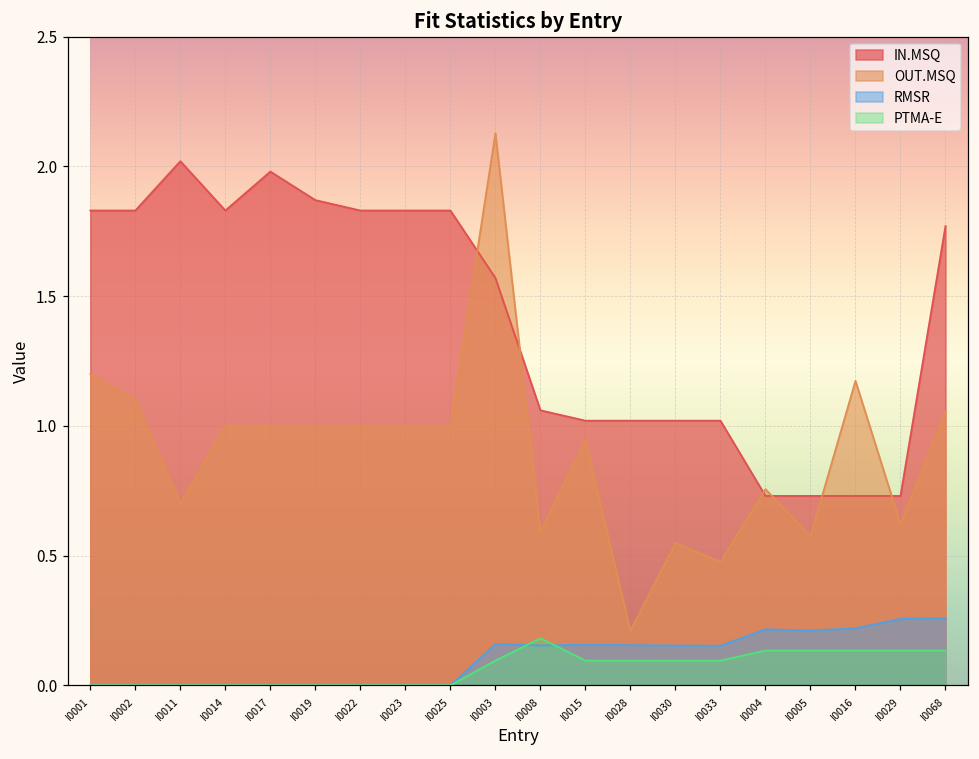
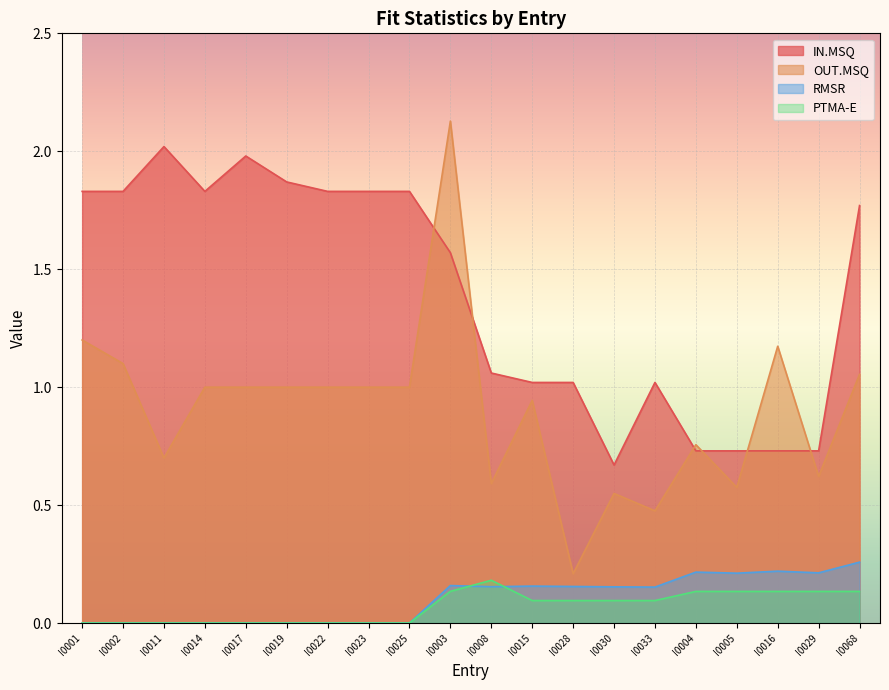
  {
    "IN.MSQ": {
      "I0001": 1.83,
      "I0002": 1.83,
      "I0011": 2.02,
      "I0014": 1.83,
      "I0017": 1.98,
      "I0019": 1.87,
      "I0022": 1.83,
      "I0023": 1.83,
      "I0025": 1.83,
      "I0003": 1.57,
      "I0008": 1.06,
      "I0015": 1.02,
      "I0028": 1.02,
-     "I0030": 1.02,
+     "I0030": 0.67,
      "I0033": 1.02,
      "I0004": 0.73,
      "I0005": 0.73,
      "I0016": 0.73,
      "I0029": 0.73,
      "I0068": 1.77
    },
    "OUT.MSQ": {
      "I0001": 1.20,
      "I0002": 1.10,
      "I0011": 0.70,
      "I0014": 1.00,
      "I0017": 1.00,
      "I0019": 1.00,
      "I0022": 1.00,
      "I0023": 1.00,
      "I0025": 1.00,
      "I0003": 2.13,
      "I0008": 0.59,
      "I0015": 0.94,
      "I0028": 0.21,
      "I0030": 0.55,
      "I0033": 0.48,
      "I0004": 0.76,
      "I0005": 0.58,
      "I0016": 1.17,
      "I0029": 0.62,
      "I0068": 1.05
    },
    "RMSR": {
      "I0003": 0.16,
      "I0008": 0.15,
      "I0015": 0.16,
      "I0028": 0.16,
      "I0030": 0.15,
      "I0033": 0.15,
      "I0004": 0.22,
      "I0005": 0.21,
      "I0016": 0.22,
-     "I0029": 0.26,
+     "I0029": 0.21,
      "I0068": 0.26
    },
    "PTMA-E": {
-     "I0003": 0.10,
+     "I0003": 0.13,
      "I0008": 0.18,
      "I0015": 0.10,
      "I0028": 0.10,
      "I0030": 0.10,
      "I0033": 0.10,
      "I0004": 0.13,
      "I0005": 0.13,
      "I0016": 0.13,
      "I0029": 0.13,
      "I0068": 0.13
    }
  }
